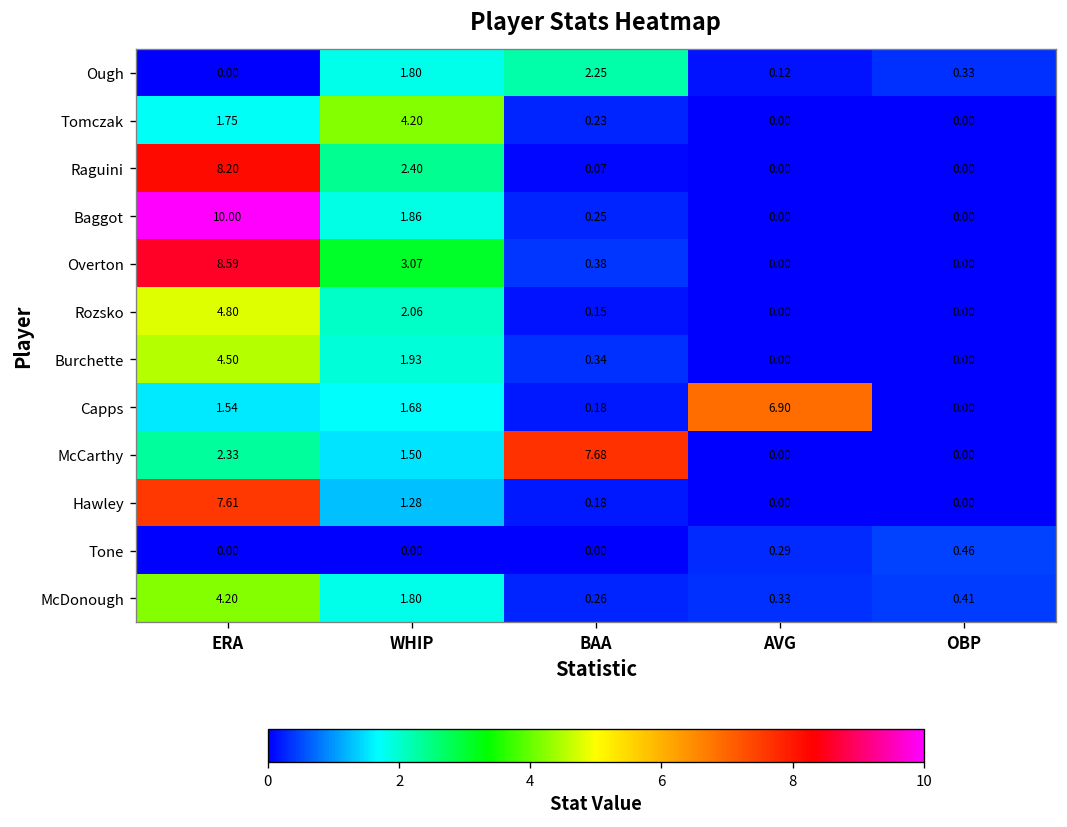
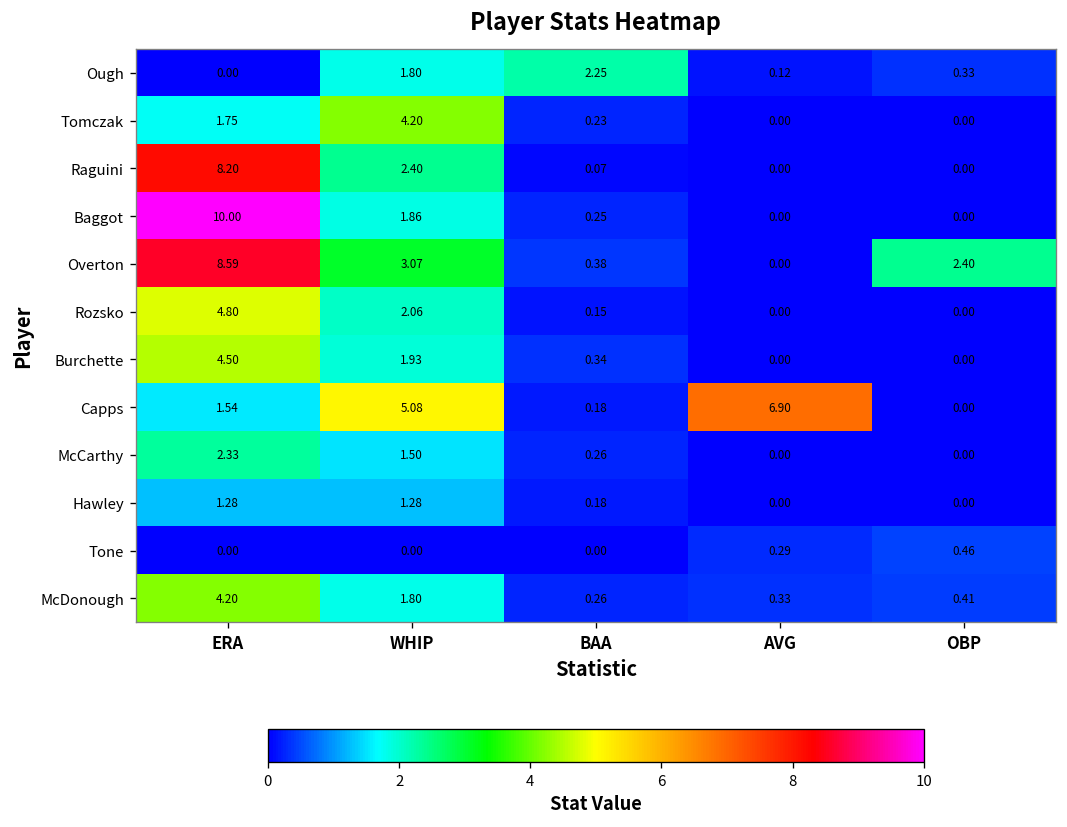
  {
    "Ough": {
      "ERA": 0.00,
      "WHIP": 1.80,
      "BAA": 2.25,
      "AVG": 0.12,
      "OBP": 0.33
    },
    "Tomczak": {
      "ERA": 1.75,
      "WHIP": 4.20,
      "BAA": 0.23,
      "AVG": 0.00,
      "OBP": 0.00
    },
    "Raguini": {
      "ERA": 8.20,
      "WHIP": 2.40,
      "BAA": 0.07,
      "AVG": 0.00,
      "OBP": 0.00
    },
    "Baggot": {
      "ERA": 10.00,
      "WHIP": 1.86,
      "BAA": 0.25,
      "AVG": 0.00,
      "OBP": 0.00
    },
    "Overton": {
      "ERA": 8.59,
      "WHIP": 3.07,
      "BAA": 0.38,
      "AVG": 0.00,
-     "OBP": 0.00
+     "OBP": 2.40
    },
    "Rozsko": {
      "ERA": 4.80,
      "WHIP": 2.06,
      "BAA": 0.15,
      "AVG": 0.00,
      "OBP": 0.00
    },
    "Burchette": {
      "ERA": 4.50,
      "WHIP": 1.93,
      "BAA": 0.34,
      "AVG": 0.00,
      "OBP": 0.00
    },
    "Capps": {
      "ERA": 1.54,
-     "WHIP": 1.68,
+     "WHIP": 5.08,
      "BAA": 0.18,
      "AVG": 6.90,
      "OBP": 0.00
    },
    "McCarthy": {
      "ERA": 2.33,
      "WHIP": 1.50,
-     "BAA": 7.68,
+     "BAA": 0.26,
      "AVG": 0.00,
      "OBP": 0.00
    },
    "Hawley": {
-     "ERA": 7.61,
+     "ERA": 1.28,
      "WHIP": 1.28,
      "BAA": 0.18,
      "AVG": 0.00,
      "OBP": 0.00
    },
    "Tone": {
      "ERA": 0.00,
      "WHIP": 0.00,
      "BAA": 0.00,
      "AVG": 0.29,
      "OBP": 0.46
    },
    "McDonough": {
      "ERA": 4.20,
      "WHIP": 1.80,
      "BAA": 0.26,
      "AVG": 0.33,
      "OBP": 0.41
    }
  }
